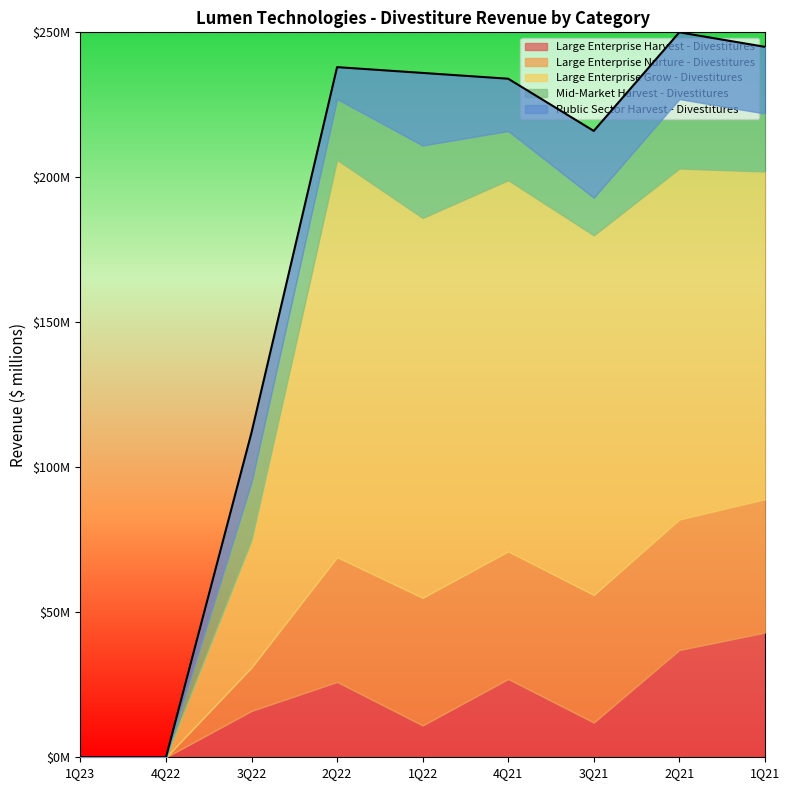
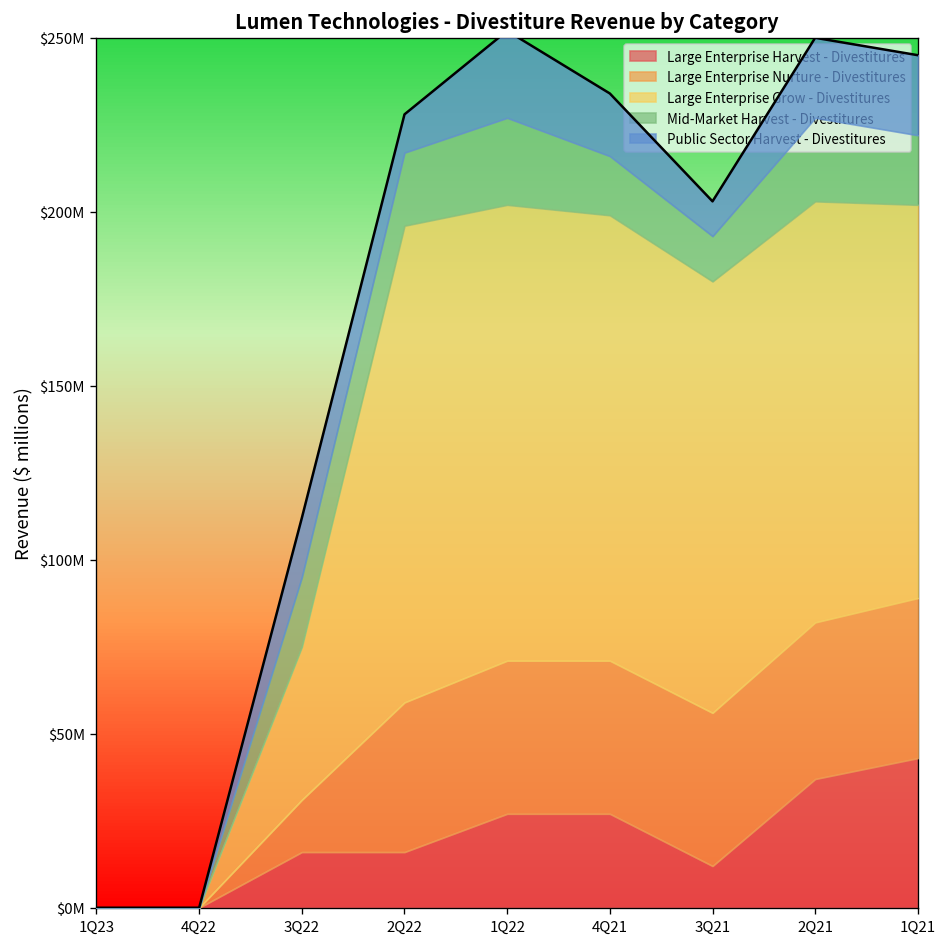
  {
    "Large Enterprise Harvest - Divestitures": {
      "3Q22": "$16000000",
-     "2Q22": "$26000000",
-     "1Q22": "$11000000",
+     "2Q22": "$16000000",
+     "1Q22": "$27000000",
      "4Q21": "$27000000",
      "3Q21": "$12000000",
      "2Q21": "$37000000",
      "1Q21": "$43000000"
    },
    "Mid-Market Harvest - Divestitures": {
      "3Q22": "$20000000",
      "2Q22": "$21000000",
      "1Q22": "$25000000",
      "4Q21": "$17000000",
      "3Q21": "$13000000",
      "1Q21": "$20000000"
    },
    "Public Sector Harvest - Divestitures": {
      "3Q22": "$17000000",
      "2Q22": "$11000000",
      "4Q21": "$18000000",
-     "3Q21": "$23000000",
+     "3Q21": "$10000000",
      "2Q21": "$23000000",
      "1Q21": "$23000000"
    }
  }
